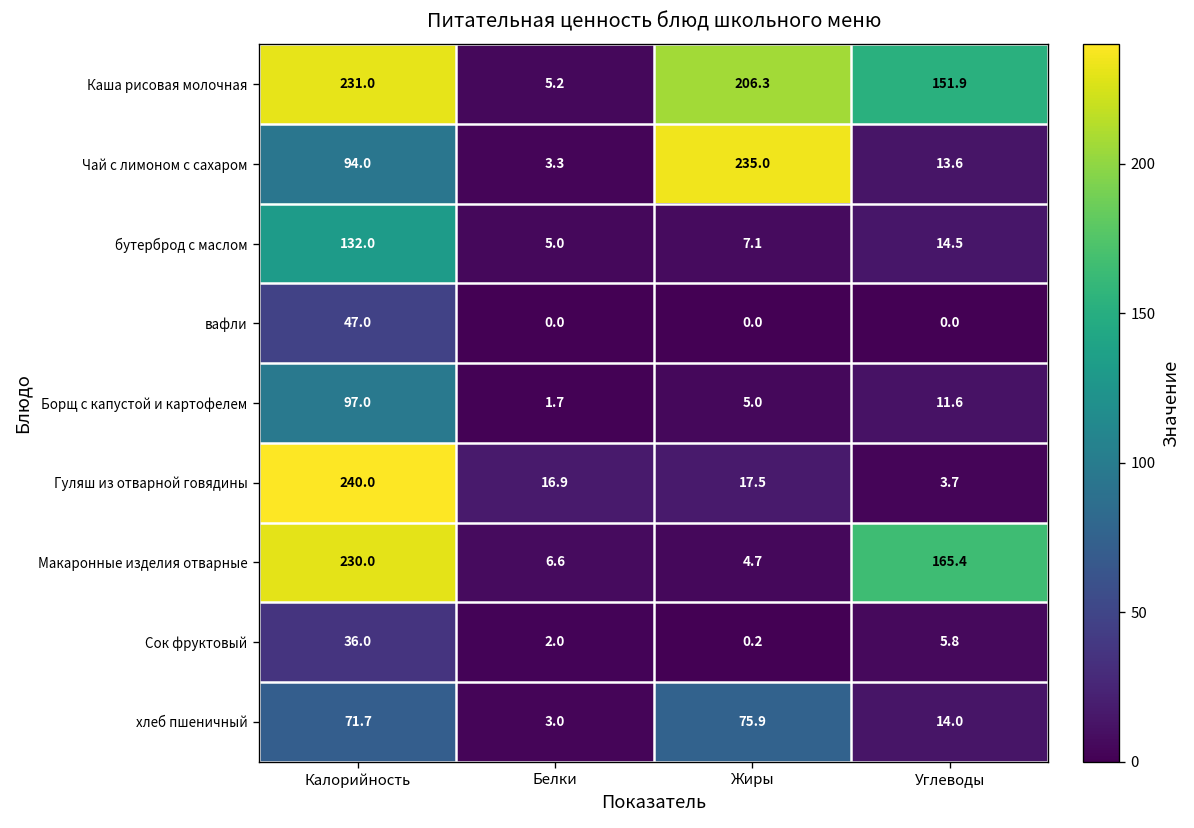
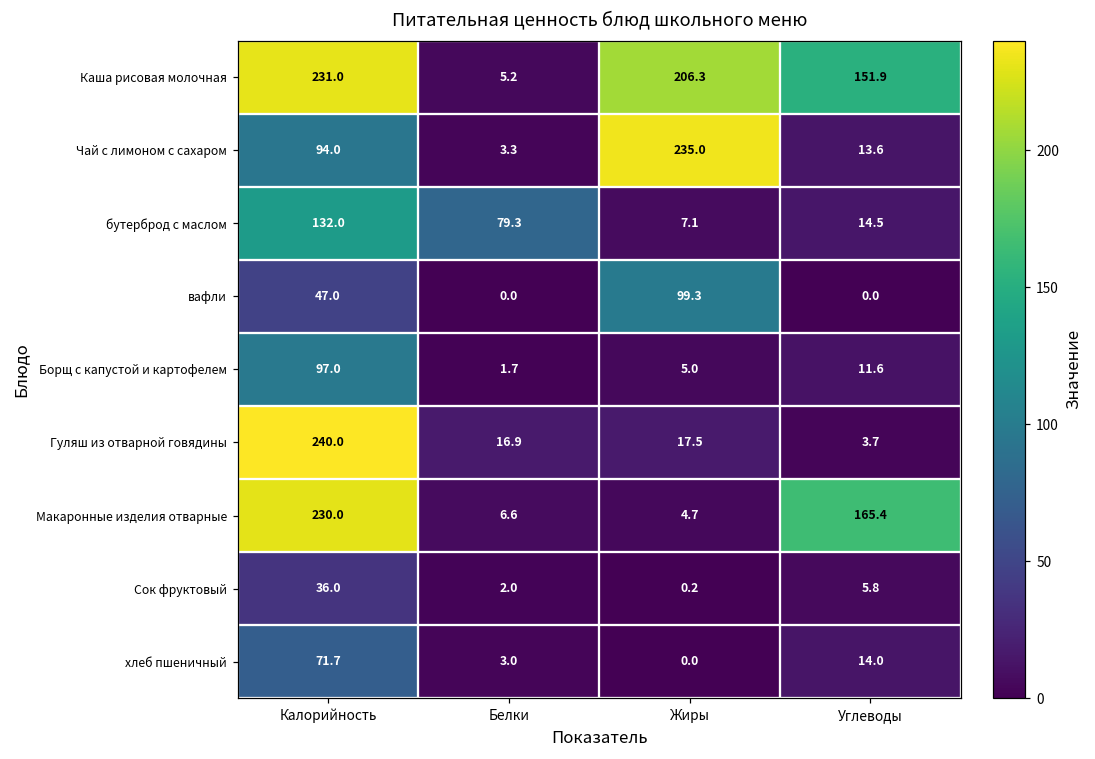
  {
    "Каша рисовая молочная": {
      "Калорийность": 231.0,
      "Белки": 5.2,
      "Жиры": 206.3,
      "Углеводы": 151.9
    },
    "Чай с лимоном с сахаром": {
      "Калорийность": 94.0,
      "Белки": 3.3,
      "Жиры": 235.0,
      "Углеводы": 13.6
    },
    "бутерброд с маслом": {
      "Калорийность": 132.0,
-     "Белки": 5.0,
+     "Белки": 79.3,
      "Жиры": 7.1,
      "Углеводы": 14.5
    },
    "вафли": {
      "Калорийность": 47.0,
      "Белки": 0.0,
-     "Жиры": 0.0,
+     "Жиры": 99.3,
      "Углеводы": 0.0
    },
    "Борщ с капустой и картофелем": {
      "Калорийность": 97.0,
      "Белки": 1.7,
      "Жиры": 5.0,
      "Углеводы": 11.6
    },
    "Гуляш из отварной говядины": {
      "Калорийность": 240.0,
      "Белки": 16.9,
      "Жиры": 17.5,
      "Углеводы": 3.7
    },
    "Макаронные изделия отварные": {
      "Калорийность": 230.0,
      "Белки": 6.6,
      "Жиры": 4.7,
      "Углеводы": 165.4
    },
    "Сок фруктовый": {
      "Калорийность": 36.0,
      "Белки": 2.0,
      "Жиры": 0.2,
      "Углеводы": 5.8
    },
    "хлеб пшеничный": {
      "Калорийность": 71.7,
      "Белки": 3.0,
-     "Жиры": 75.9,
+     "Жиры": 0.0,
      "Углеводы": 14.0
    }
  }
